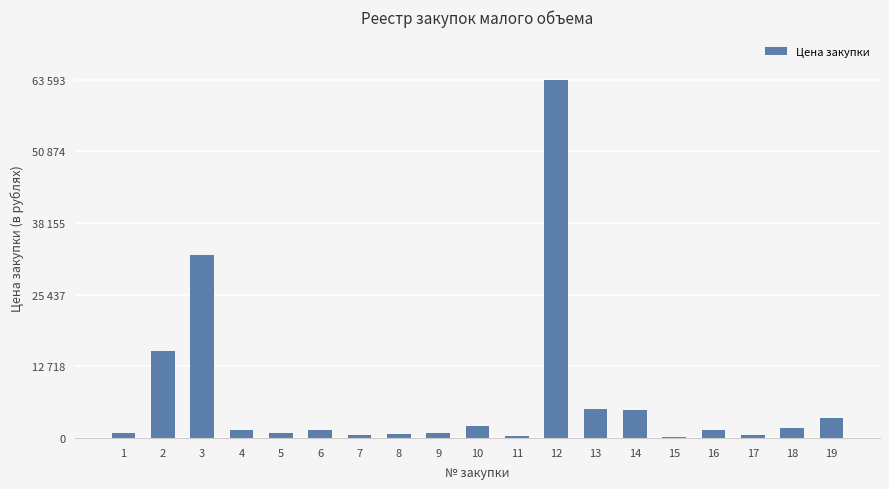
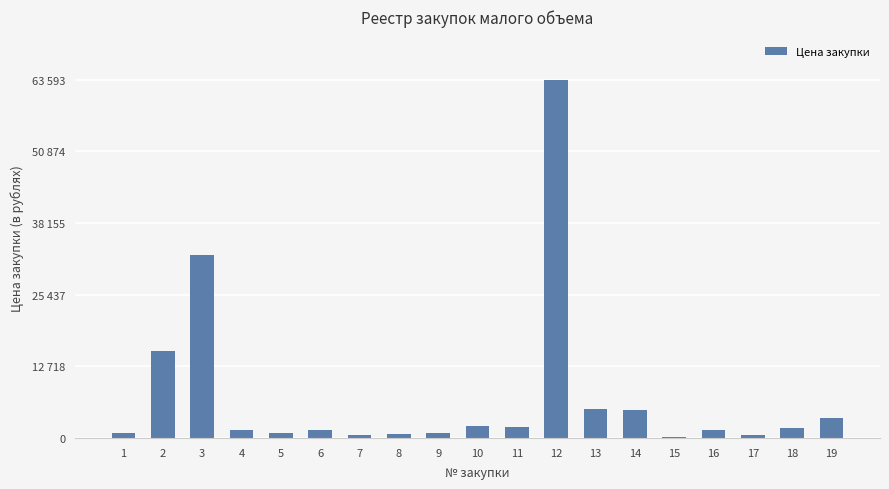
  {
    "1": 1000,
    "2": 15000,
    "3": 32000,
    "4": 1000,
    "5": 1000,
    "6": 1000,
    "7": 1000,
    "8": 1000,
    "9": 1000,
    "10": 2000,
-   "11": 0,
+   "11": 2000,
    "12": 64000,
    "13": 5000,
    "14": 5000,
    "16": 1000,
    "17": 1000,
    "18": 2000,
    "19": 4000
  }
